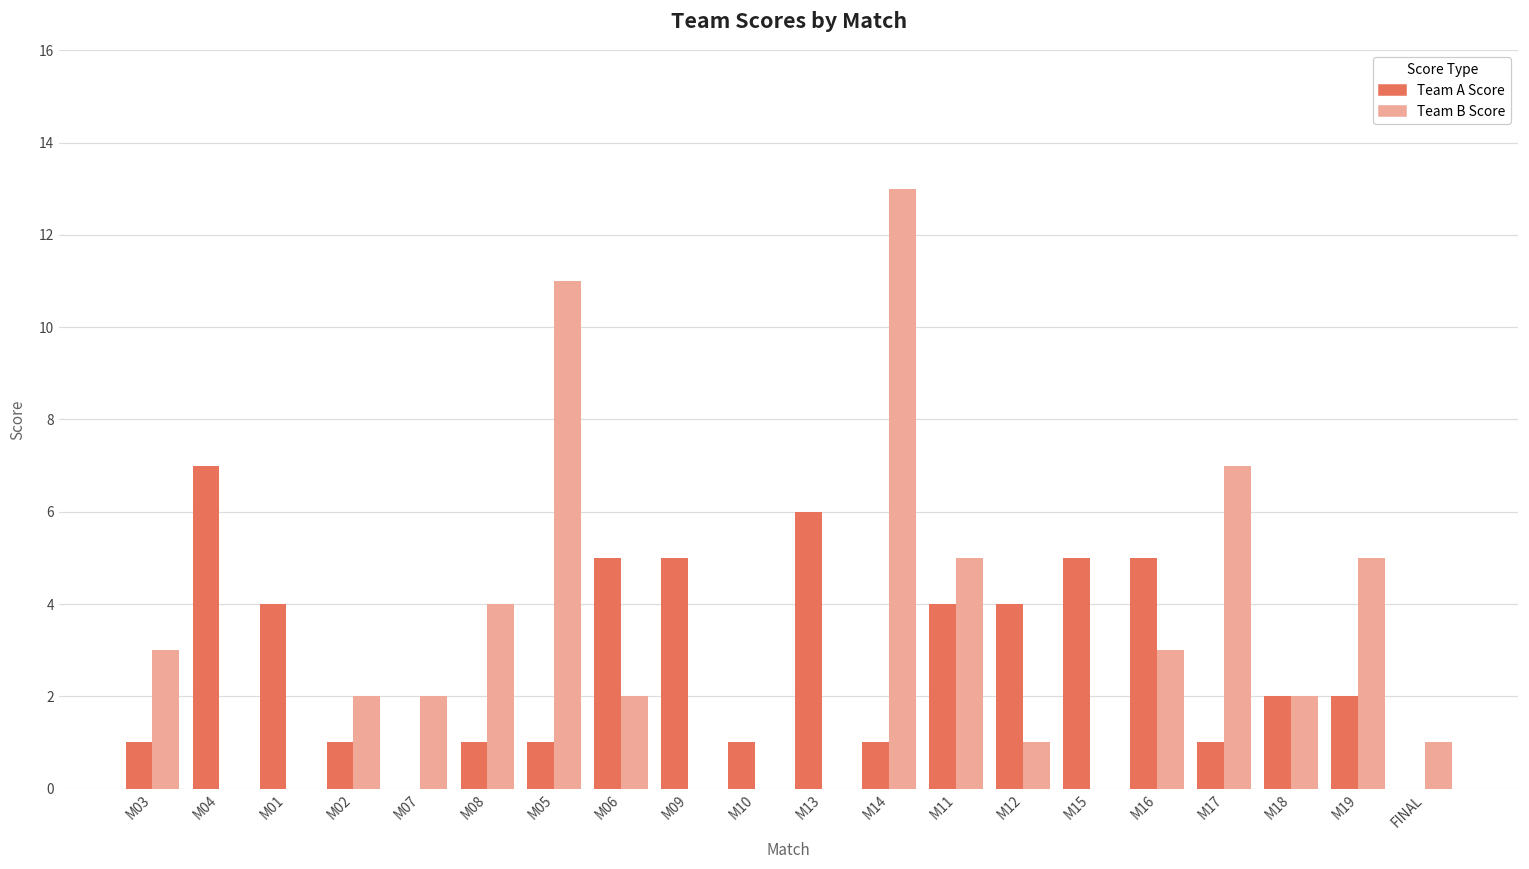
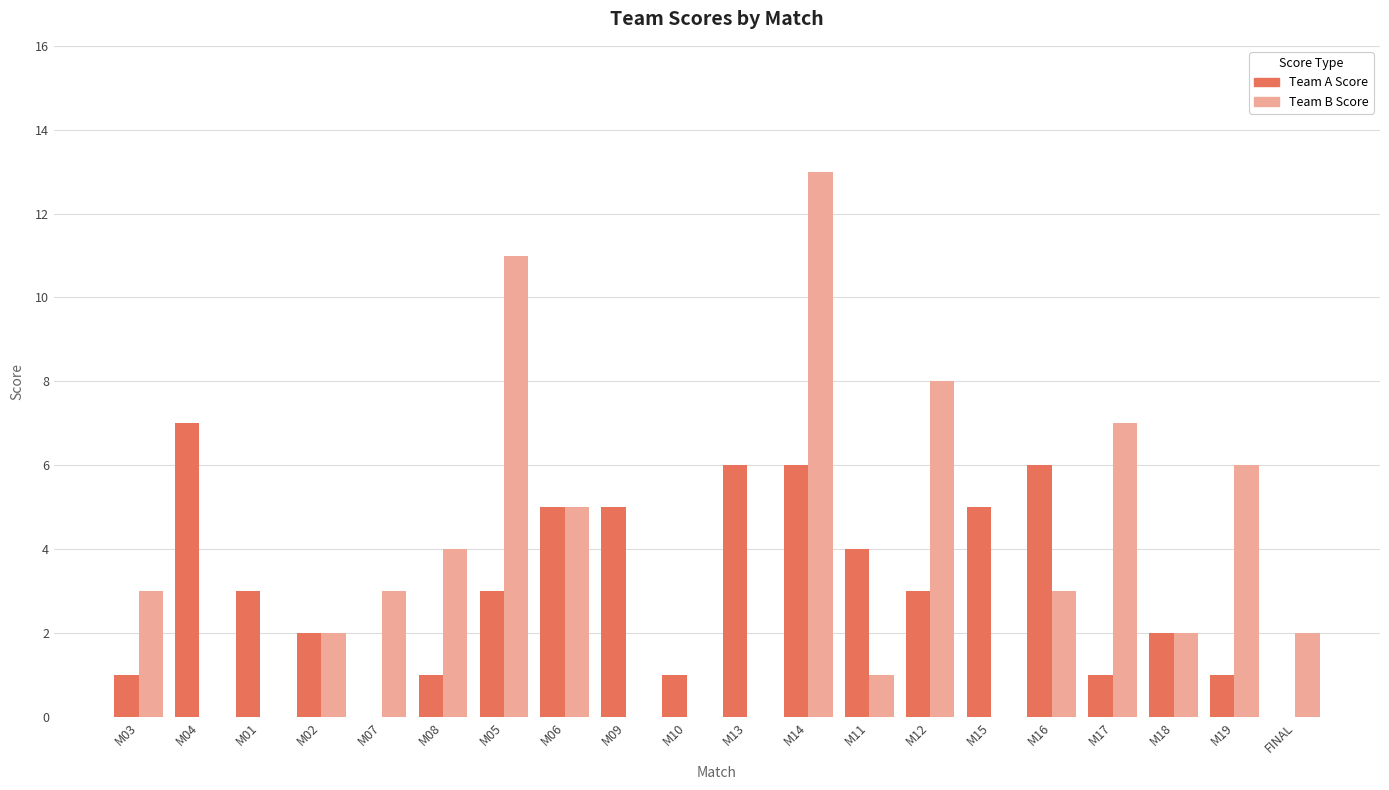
  {
    "Team A Score": {
      "M03": 1,
      "M04": 7,
-     "M01": 4,
-     "M02": 1,
+     "M01": 3,
+     "M02": 2,
      "M07": 0,
      "M08": 1,
-     "M05": 1,
+     "M05": 3,
      "M06": 5,
      "M09": 5,
      "M10": 1,
      "M13": 6,
-     "M14": 1,
+     "M14": 6,
      "M11": 4,
-     "M12": 4,
+     "M12": 3,
      "M15": 5,
-     "M16": 5,
+     "M16": 6,
      "M17": 1,
      "M18": 2,
-     "M19": 2,
+     "M19": 1,
      "FINAL": 0
    },
    "Team B Score": {
      "M03": 3,
      "M04": 0,
      "M01": 0,
      "M02": 2,
-     "M07": 2,
+     "M07": 3,
      "M08": 4,
      "M05": 11,
-     "M06": 2,
+     "M06": 5,
      "M09": 0,
      "M10": 0,
      "M13": 0,
      "M14": 13,
-     "M11": 5,
-     "M12": 1,
+     "M11": 1,
+     "M12": 8,
      "M15": 0,
      "M16": 3,
      "M17": 7,
      "M18": 2,
-     "M19": 5,
-     "FINAL": 1
+     "M19": 6,
+     "FINAL": 2
    }
  }
